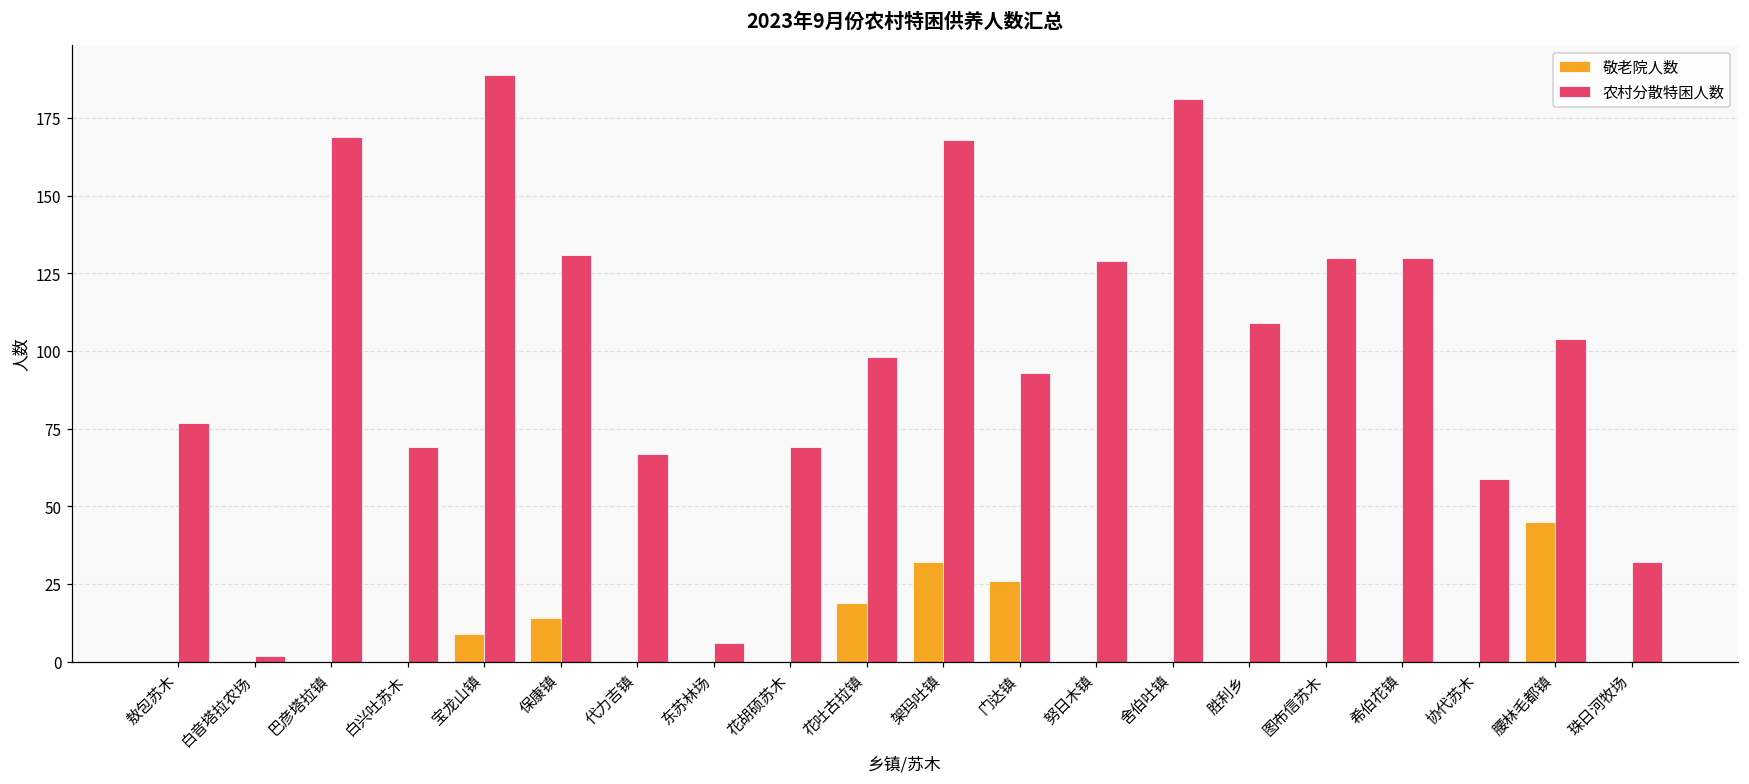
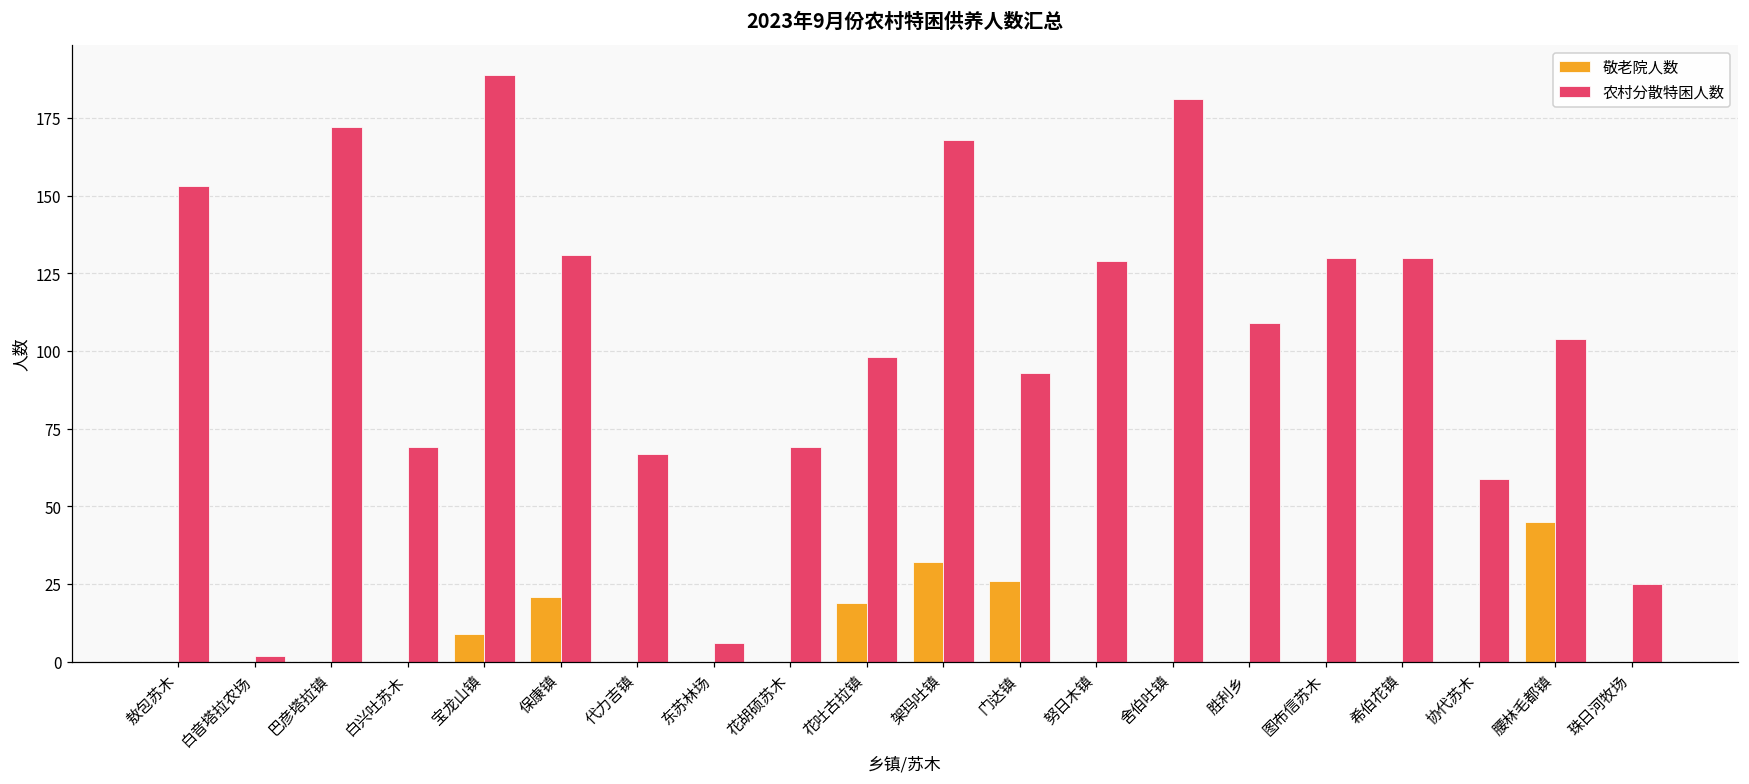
  {
    "敬老院人数": {
      "敖包苏木": 0,
      "白音塔拉农场": 0,
      "巴彦塔拉镇": 0,
      "白兴吐苏木": 0,
      "宝龙山镇": 9,
-     "保康镇": 14,
+     "保康镇": 21,
      "代力吉镇": 0,
      "东苏林场": 0,
      "花胡硕苏木": 0,
      "花吐古拉镇": 19,
      "架玛吐镇": 32,
      "门达镇": 26,
      "努日木镇": 0,
      "舍伯吐镇": 0,
      "胜利乡": 0,
      "图布信苏木": 0,
      "希伯花镇": 0,
      "协代苏木": 0,
      "腰林毛都镇": 45,
      "珠日河牧场": 0
    },
    "农村分散特困人数": {
-     "敖包苏木": 77,
+     "敖包苏木": 153,
      "白音塔拉农场": 2,
-     "巴彦塔拉镇": 169,
+     "巴彦塔拉镇": 172,
      "白兴吐苏木": 69,
      "宝龙山镇": 189,
      "保康镇": 131,
      "代力吉镇": 67,
      "东苏林场": 6,
      "花胡硕苏木": 69,
      "花吐古拉镇": 98,
      "架玛吐镇": 168,
      "门达镇": 93,
      "努日木镇": 129,
      "舍伯吐镇": 181,
      "胜利乡": 109,
      "图布信苏木": 130,
      "希伯花镇": 130,
      "协代苏木": 59,
      "腰林毛都镇": 104,
-     "珠日河牧场": 32
+     "珠日河牧场": 25
    }
  }
